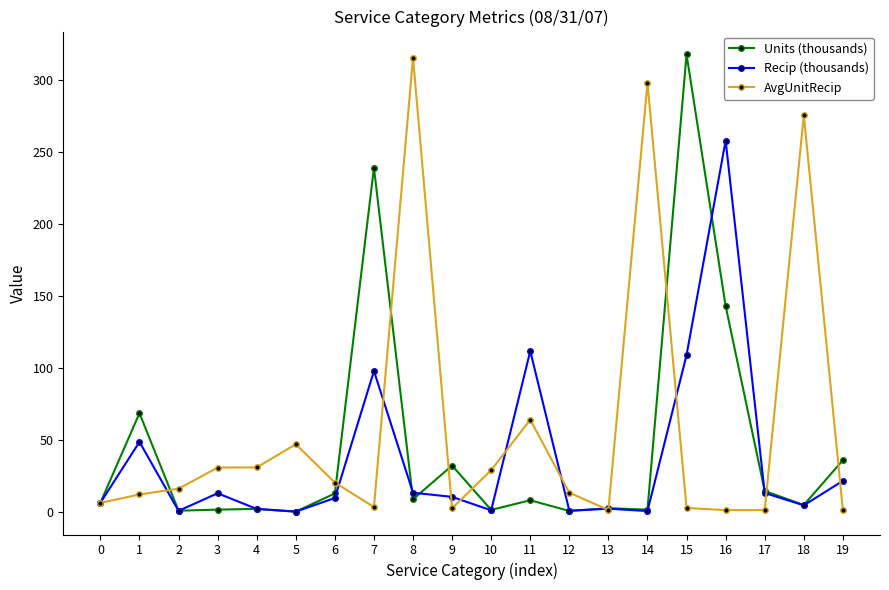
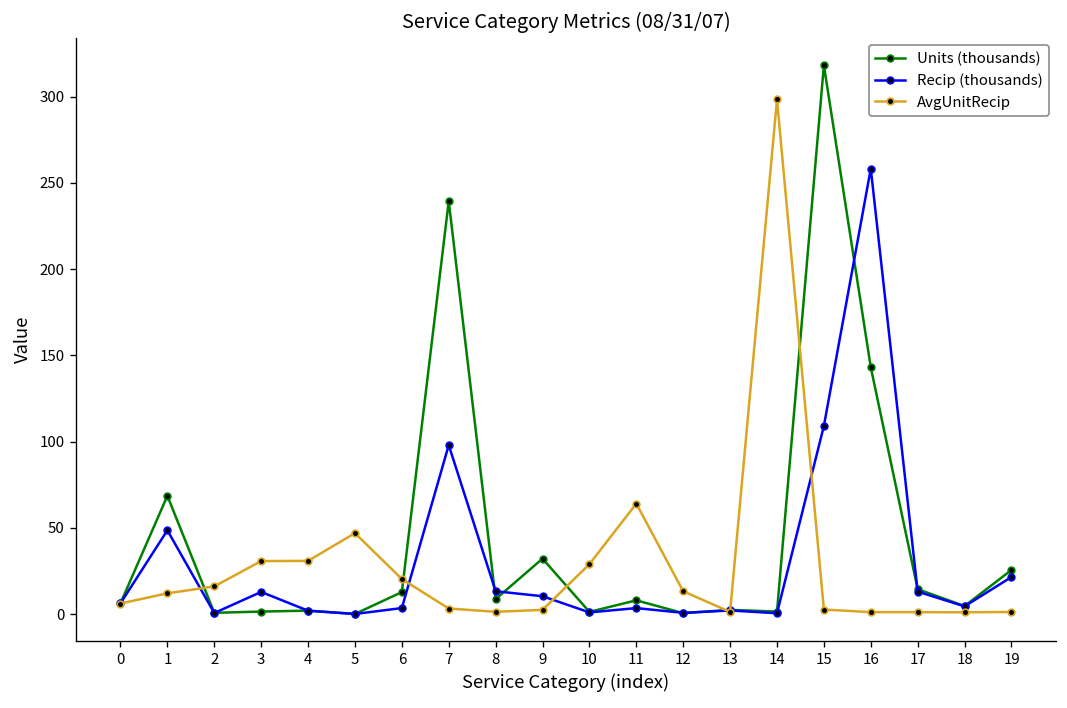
  {
    "Units (thousands)": {
      "1": 69,
      "3": 1,
      "6": 13,
      "7": 239,
      "8": 9,
      "9": 32,
      "11": 8,
      "15": 318,
      "16": 143,
-     "19": 36
+     "19": 26
    },
    "Recip (thousands)": {
      "1": 49,
      "3": 13,
-     "6": 10,
+     "6": 3,
      "7": 98,
      "8": 13,
      "9": 10,
-     "11": 112,
+     "11": 3,
      "15": 109,
      "16": 258,
      "19": 21
    },
    "AvgUnitRecip": {
      "1": 12,
      "2": 16,
      "3": 31,
      "4": 31,
      "5": 47,
      "6": 20,
      "7": 3,
-     "8": 316,
+     "8": 1,
      "9": 2,
      "10": 29,
      "11": 64,
      "12": 13,
      "14": 298,
      "15": 3,
      "16": 1,
      "17": 1,
-     "18": 276,
+     "18": 1,
      "19": 1
    }
  }
